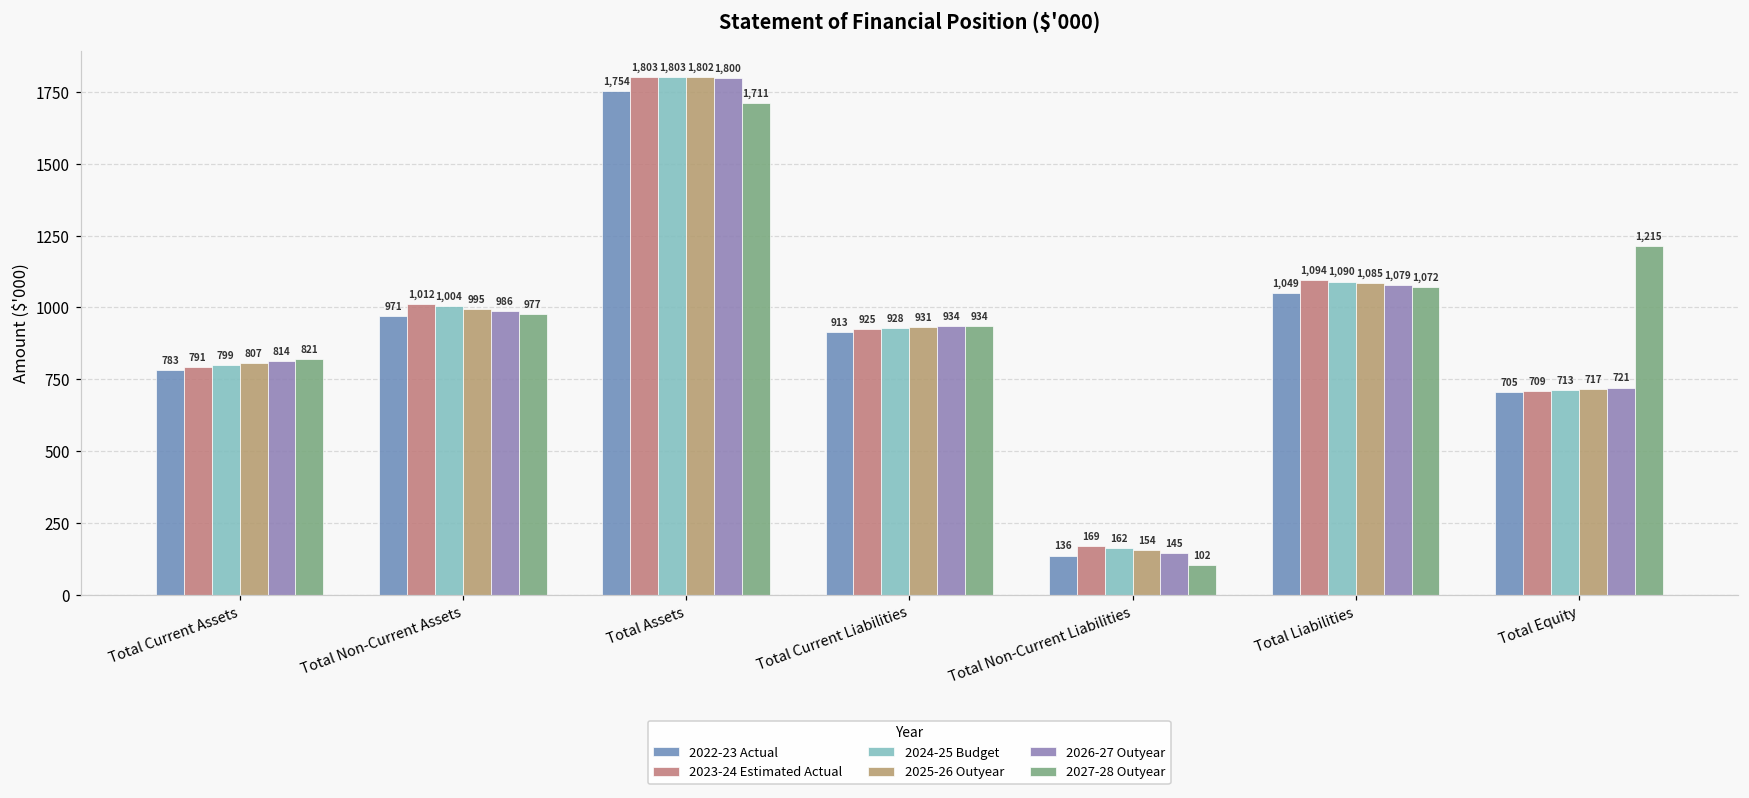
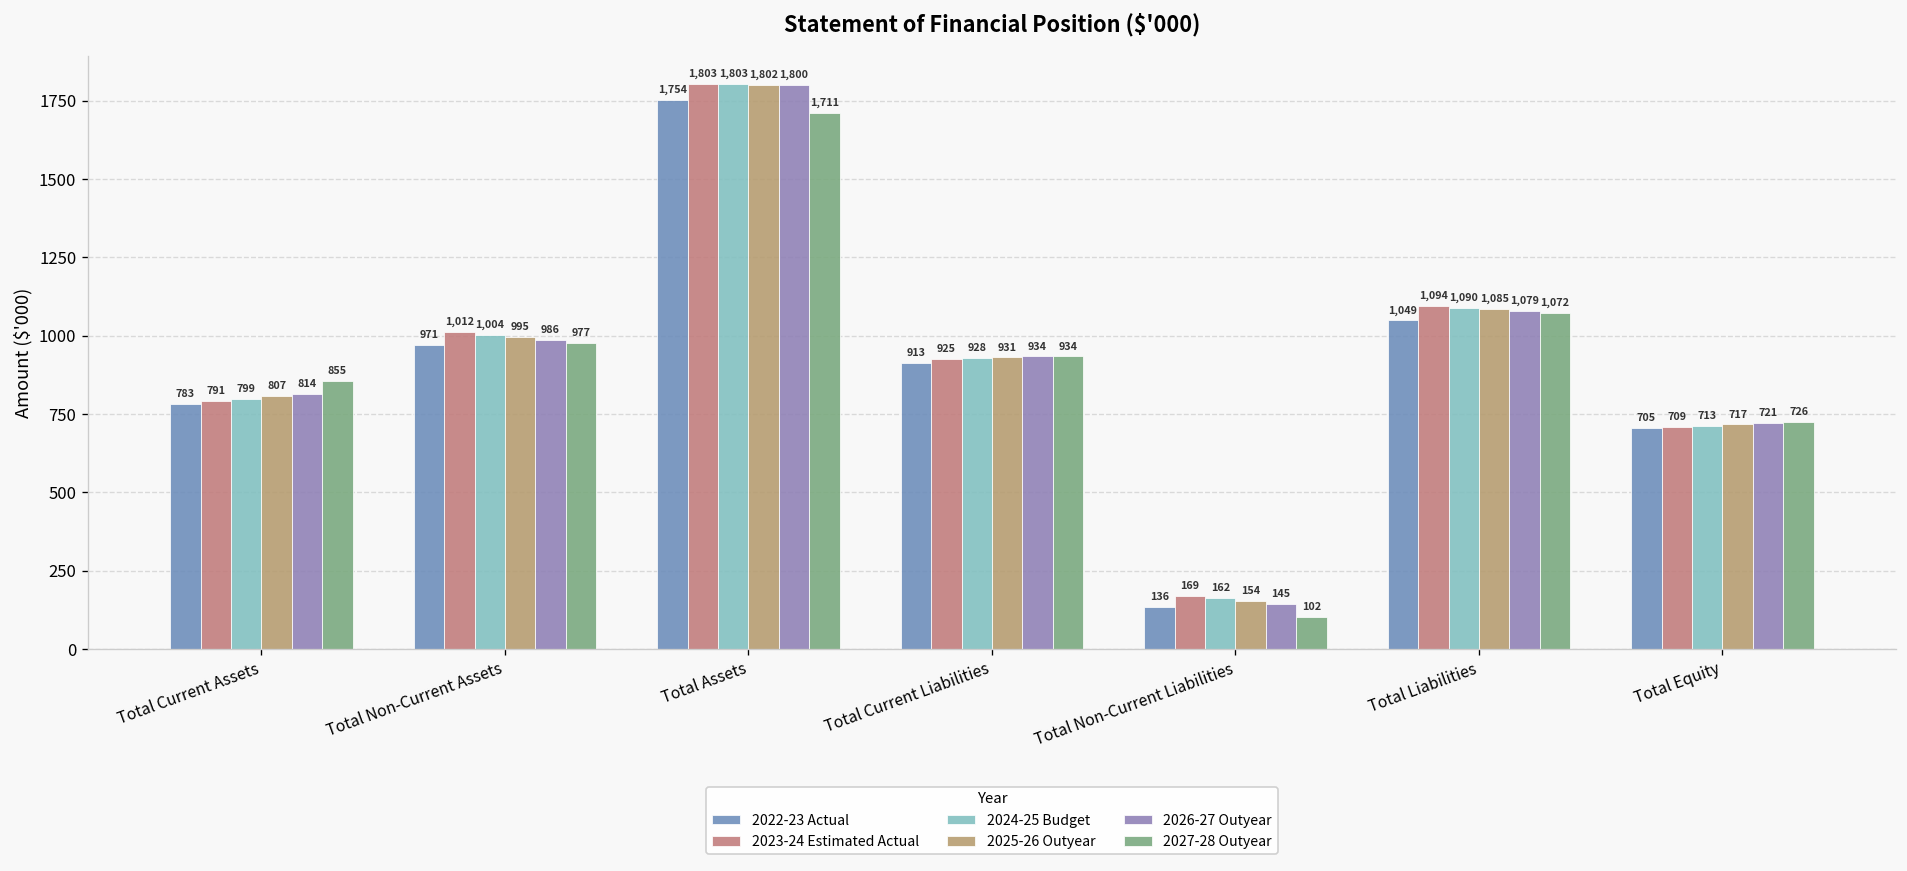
  {
    "2027-28 Outyear": {
-     "Total Current Assets": "821",
+     "Total Current Assets": "855",
      "Total Non-Current Assets": "977",
      "Total Assets": "1,711",
      "Total Current Liabilities": "934",
      "Total Non-Current Liabilities": "102",
      "Total Liabilities": "1,072",
-     "Total Equity": "1,215"
+     "Total Equity": "726"
    }
  }
